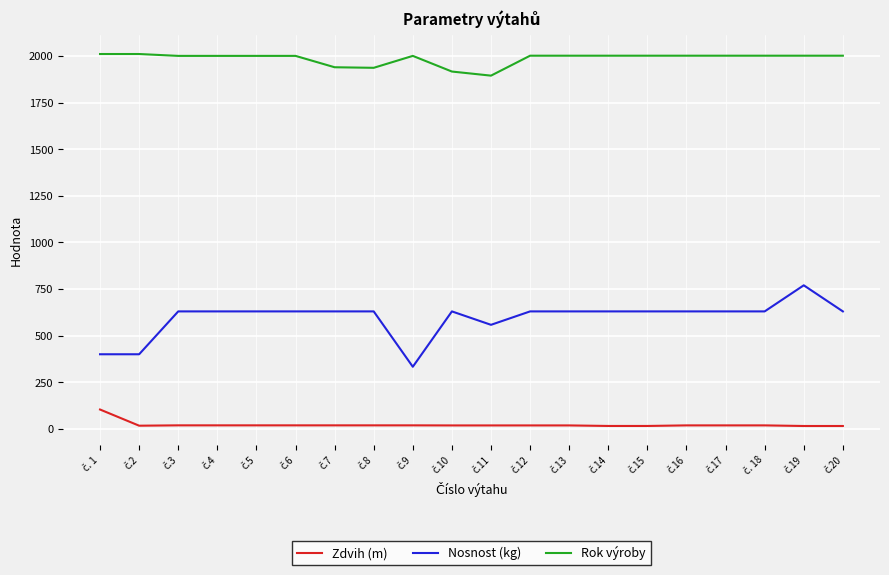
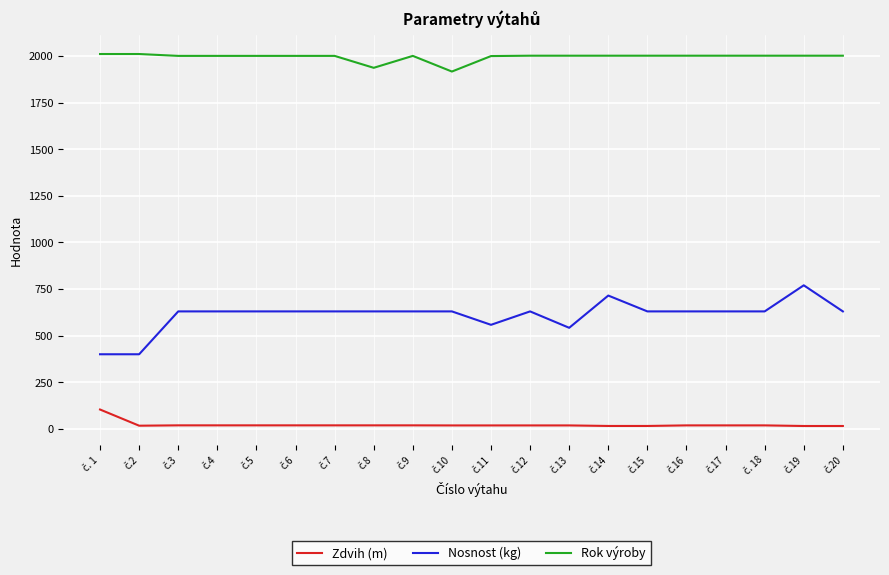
  {
    "Zdvih (m)": {
      "č. 1": 100,
      "č.2": 20,
      "č.3": 20,
      "č.4": 20,
      "č.5": 20,
      "č.6": 20,
      "č.7": 20,
      "č.8": 20,
      "č.9": 20,
      "č.10": 20,
      "č.11": 20,
      "č.12": 20,
      "č.13": 20,
      "č.14": 20,
      "č.15": 20,
      "č.16": 20,
      "č.17": 20,
      "č. 18": 20,
      "č.19": 20,
      "č.20": 20
    },
    "Nosnost (kg)": {
      "č. 1": 400,
      "č.2": 400,
      "č.3": 630,
      "č.4": 630,
      "č.5": 630,
      "č.6": 630,
      "č.7": 630,
      "č.8": 630,
-     "č.9": 330,
+     "č.9": 630,
      "č.10": 630,
      "č.11": 560,
      "č.12": 630,
-     "č.13": 630,
-     "č.14": 630,
+     "č.13": 540,
+     "č.14": 720,
      "č.15": 630,
      "č.16": 630,
      "č.17": 630,
      "č. 18": 630,
      "č.19": 770,
      "č.20": 630
    },
    "Rok výroby": {
      "č. 1": 2010,
      "č.2": 2010,
      "č.3": 2000,
      "č.4": 2000,
      "č.5": 2000,
      "č.6": 2000,
-     "č.7": 1940,
+     "č.7": 2000,
      "č.8": 1940,
      "č.9": 2000,
      "č.10": 1920,
-     "č.11": 1900,
+     "č.11": 2000,
      "č.12": 2000,
      "č.13": 2000,
      "č.14": 2000,
      "č.15": 2000,
      "č.16": 2000,
      "č.17": 2000,
      "č. 18": 2000,
      "č.19": 2000,
      "č.20": 2000
    }
  }
